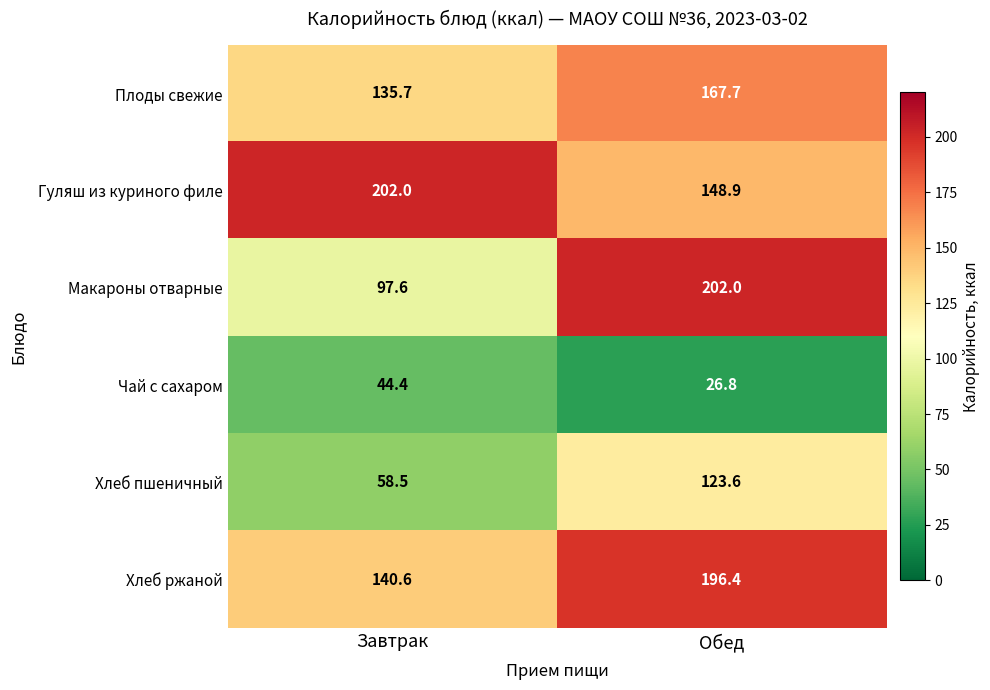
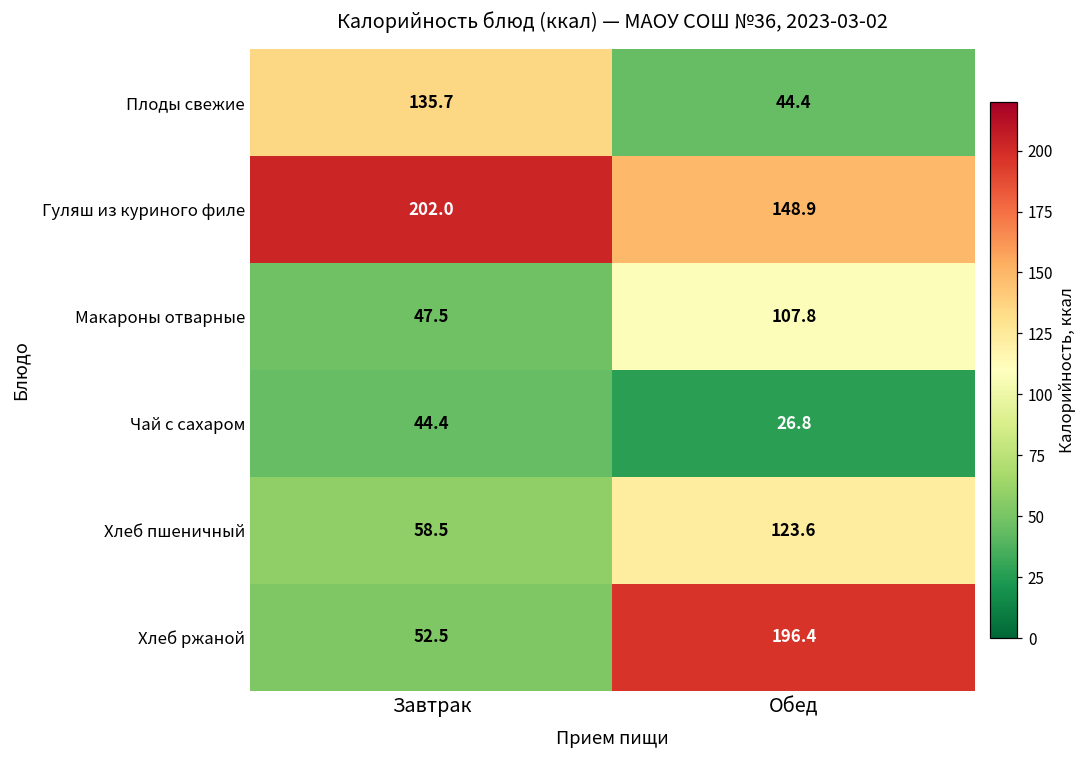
  {
    "Плоды свежие": {
      "Завтрак": 135.7,
-     "Обед": 167.7
+     "Обед": 44.4
    },
    "Гуляш из куриного филе": {
      "Завтрак": 202.0,
      "Обед": 148.9
    },
    "Макароны отварные": {
-     "Завтрак": 97.6,
-     "Обед": 202.0
+     "Завтрак": 47.5,
+     "Обед": 107.8
    },
    "Чай с сахаром": {
      "Завтрак": 44.4,
      "Обед": 26.8
    },
    "Хлеб пшеничный": {
      "Завтрак": 58.5,
      "Обед": 123.6
    },
    "Хлеб ржаной": {
-     "Завтрак": 140.6,
+     "Завтрак": 52.5,
      "Обед": 196.4
    }
  }
